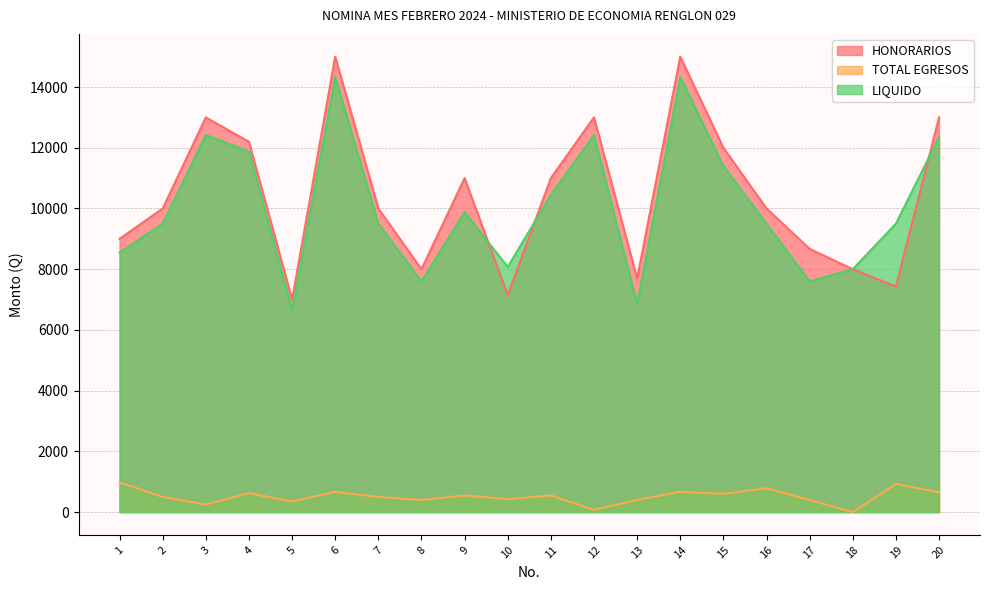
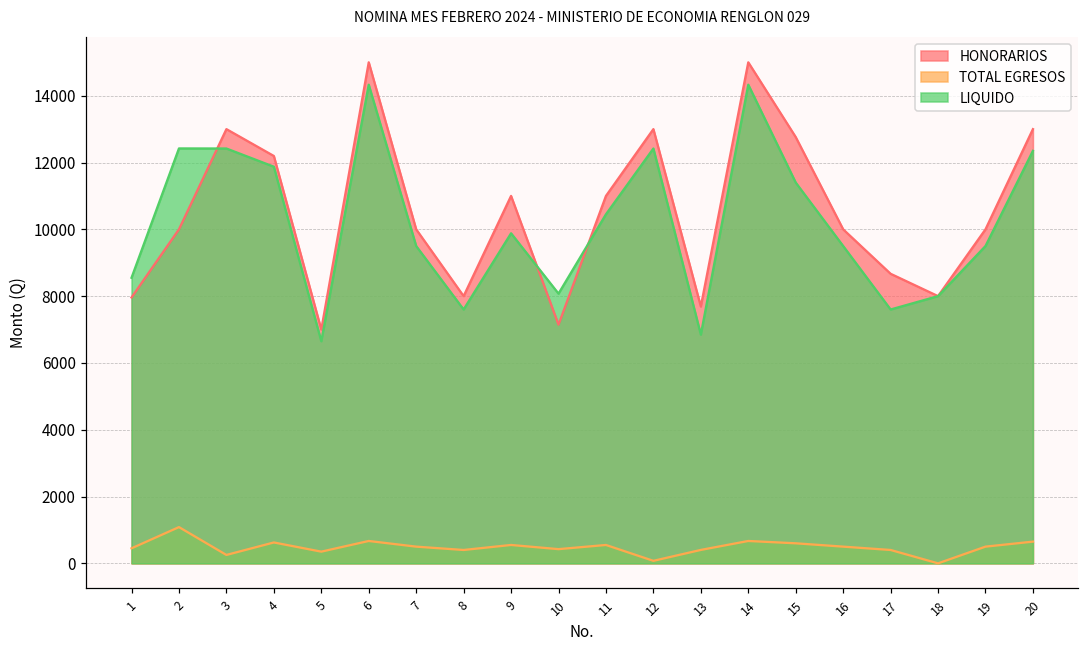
  {
    "HONORARIOS": {
-     "1": 9000,
+     "1": 8000,
      "2": 10000,
      "3": 13000,
      "4": 12200,
      "5": 7000,
      "6": 15000,
      "7": 10000,
      "8": 8000,
      "9": 11000,
      "10": 7100,
      "11": 11000,
      "12": 13000,
      "13": 7700,
      "14": 15000,
-     "15": 12000,
+     "15": 12800,
      "16": 10000,
      "17": 8700,
-     "19": 7400,
+     "19": 10000,
      "20": 13000
    },
    "TOTAL EGRESOS": {
-     "1": 1000,
-     "2": 500,
+     "1": 500,
+     "2": 1100,
      "3": 300,
      "4": 600,
      "5": 400,
      "6": 700,
      "7": 500,
      "8": 400,
      "9": 600,
      "10": 400,
      "11": 600,
      "12": 100,
      "13": 400,
      "14": 700,
      "15": 600,
-     "16": 800,
+     "16": 500,
      "17": 400,
      "18": 0,
-     "19": 900,
+     "19": 500,
      "20": 700
    },
    "LIQUIDO": {
      "1": 8600,
-     "2": 9500,
+     "2": 12400,
      "3": 12400,
      "4": 11900,
      "5": 6700,
      "6": 14300,
      "7": 9500,
      "8": 7600,
      "9": 9900,
      "10": 8100,
      "11": 10500,
      "12": 12400,
      "13": 6800,
      "14": 14300,
      "15": 11400,
      "16": 9500,
      "17": 7600,
      "19": 9500,
      "20": 12400
    }
  }
